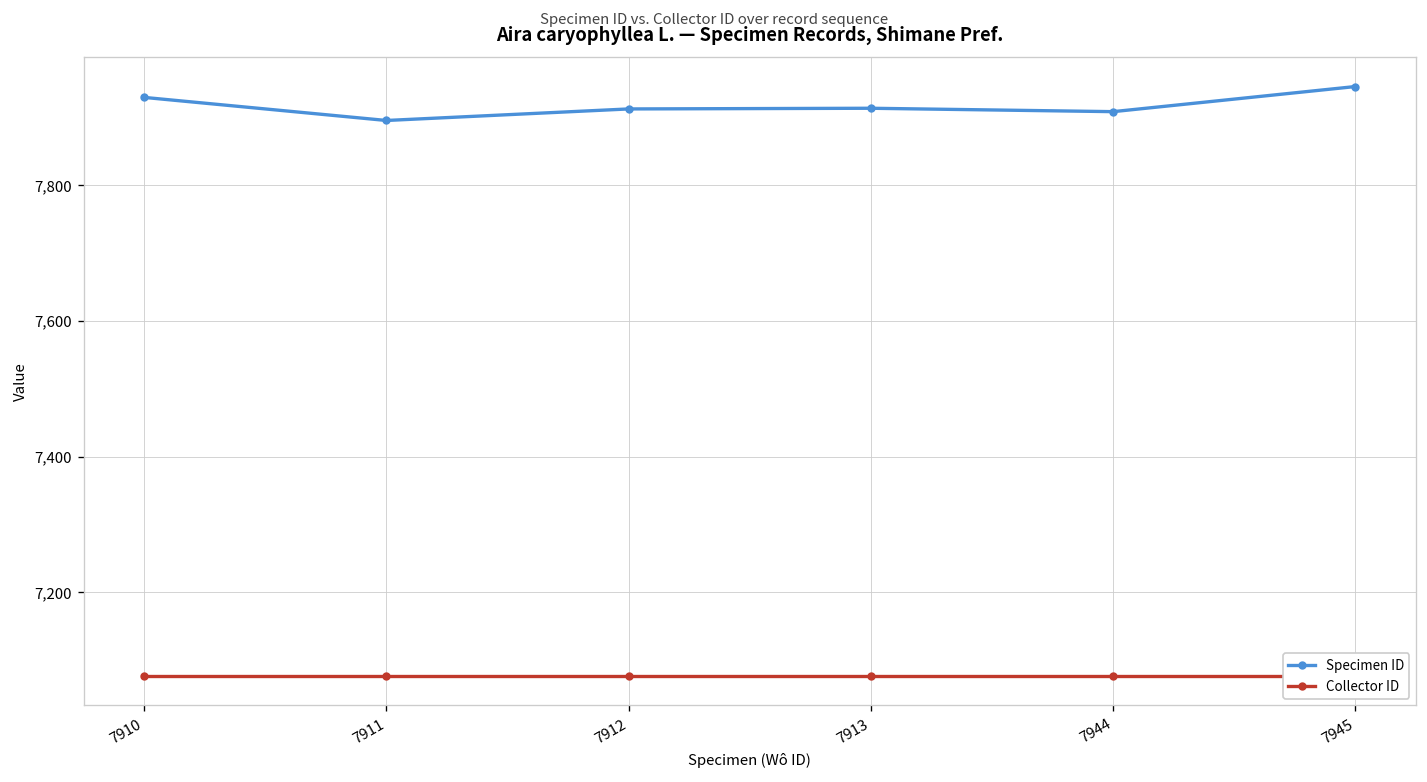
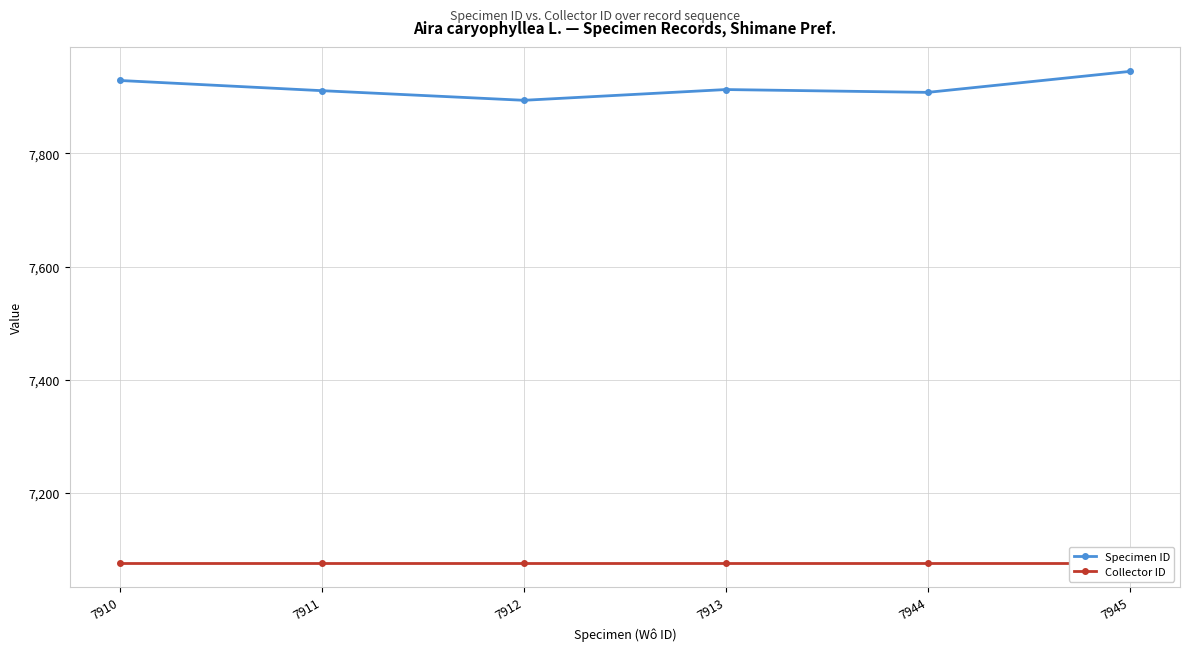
  {
    "Specimen ID": {
      "7910": "7,930",
-     "7911": "7,900",
-     "7912": "7,910",
+     "7911": "7,910",
+     "7912": "7,890",
      "7913": "7,910",
      "7944": "7,910",
      "7945": "7,950"
    },
    "Collector ID": {
      "7910": "7,080",
      "7911": "7,080",
      "7912": "7,080",
      "7913": "7,080",
      "7944": "7,080"
    }
  }
